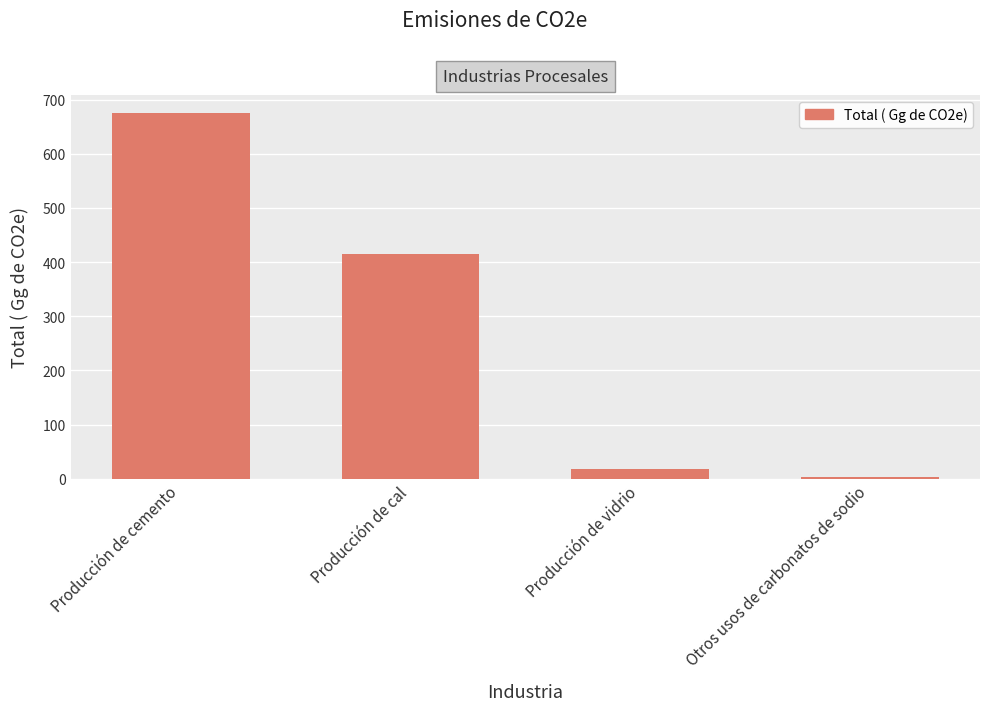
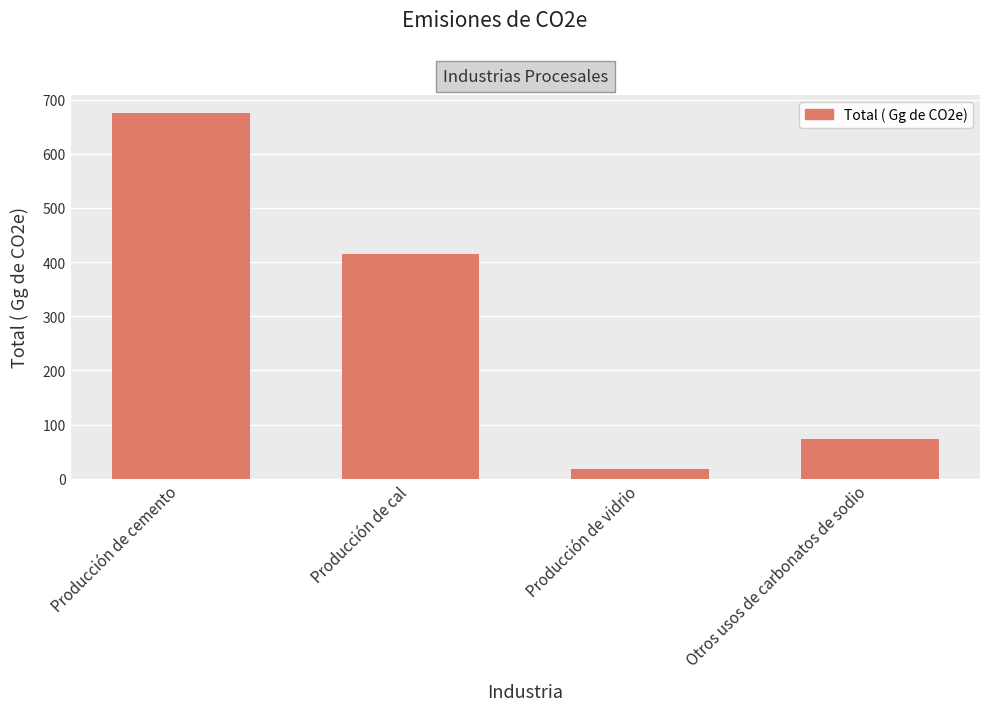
  {
    "Producción de cemento": 680,
    "Producción de cal": 420,
    "Producción de vidrio": 20,
-   "Otros usos de carbonatos de sodio": 0
+   "Otros usos de carbonatos de sodio": 70
  }
